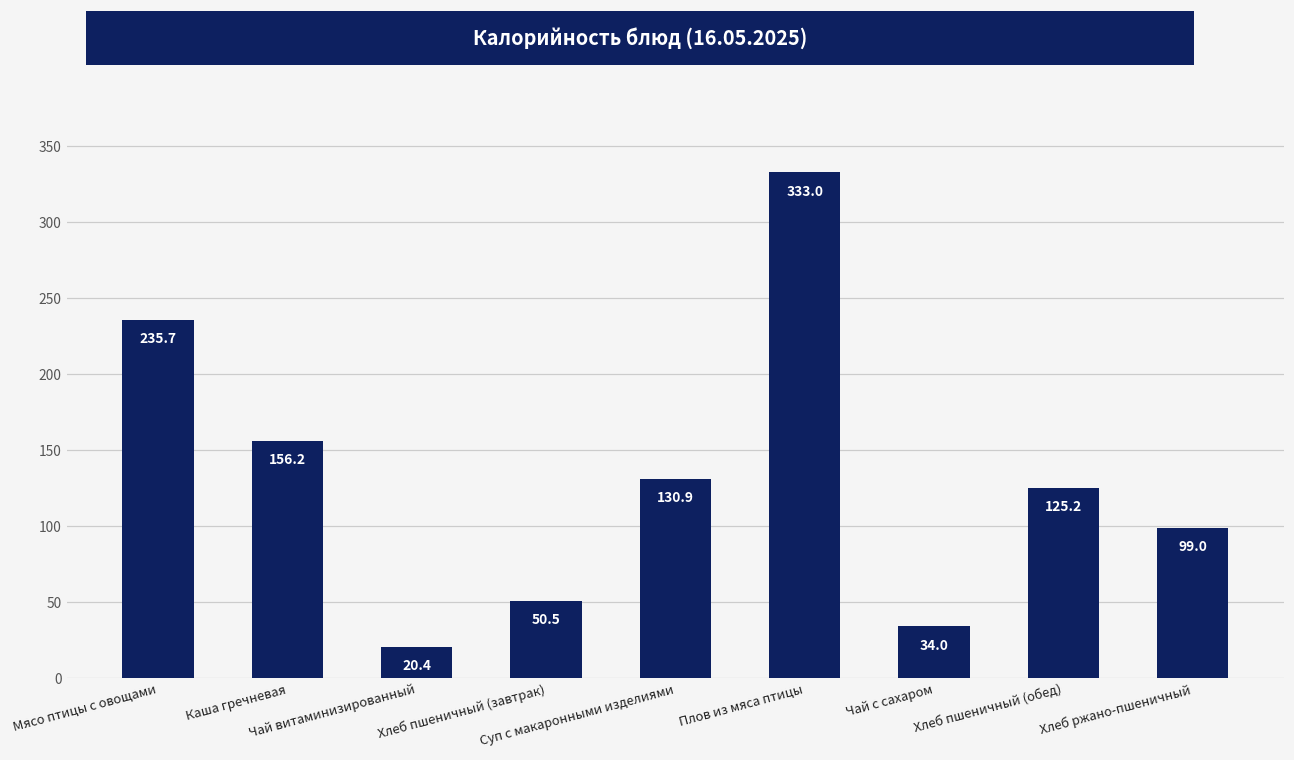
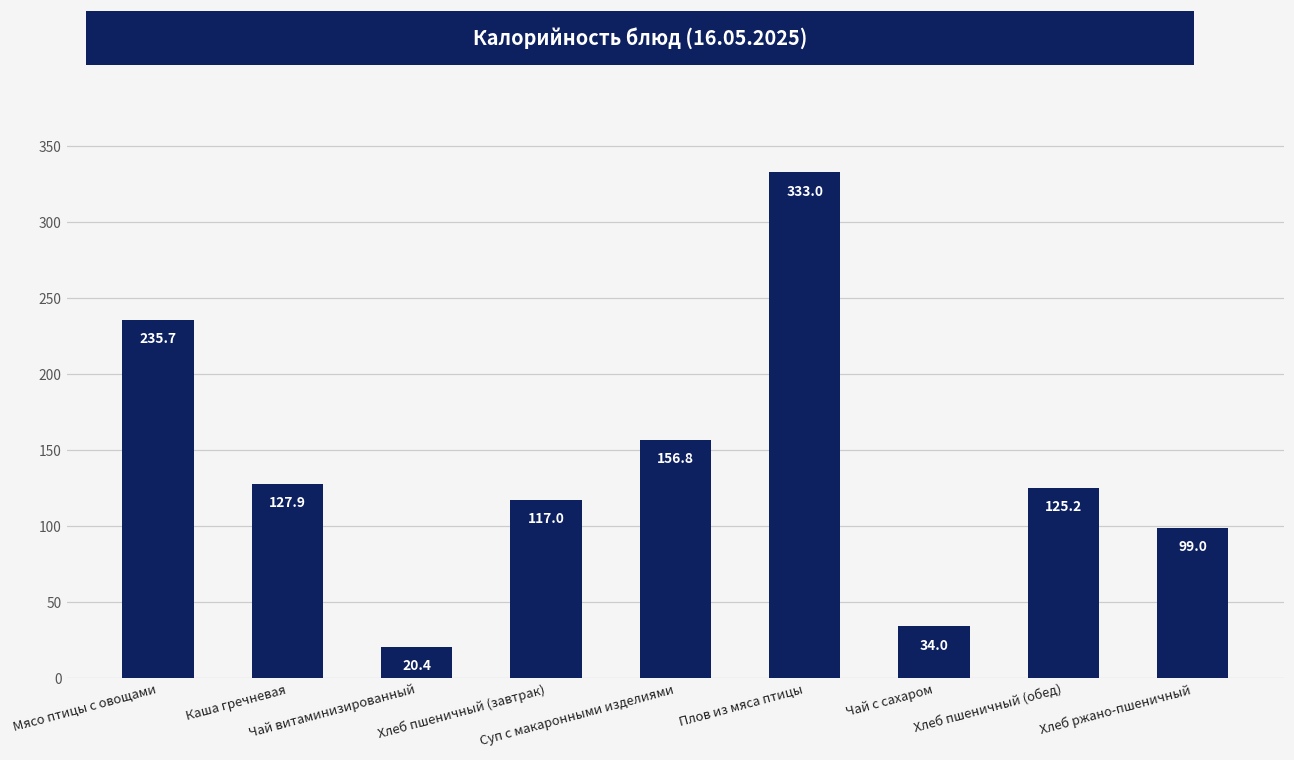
  {
    "Мясо птицы с овощами": 235.7,
-   "Каша гречневая": 156.2,
+   "Каша гречневая": 127.9,
    "Чай витаминизированный": 20.4,
-   "Хлеб пшеничный (завтрак)": 50.5,
-   "Суп с макаронными изделиями": 130.9,
+   "Хлеб пшеничный (завтрак)": 117.0,
+   "Суп с макаронными изделиями": 156.8,
    "Плов из мяса птицы": 333.0,
    "Чай с сахаром": 34.0,
    "Хлеб пшеничный (обед)": 125.2,
    "Хлеб ржано-пшеничный": 99.0
  }
